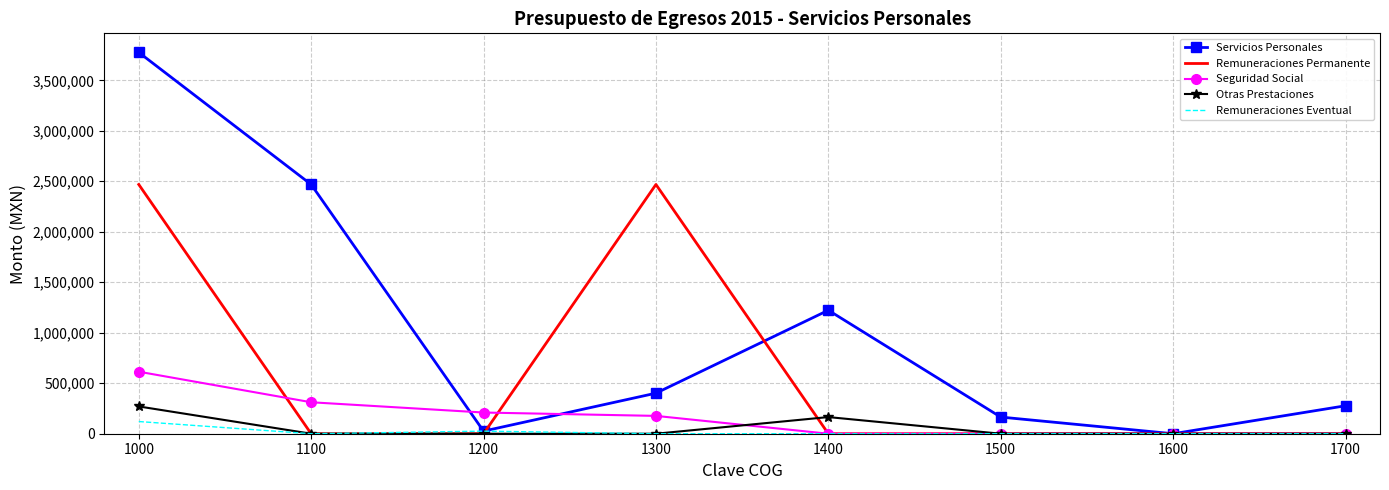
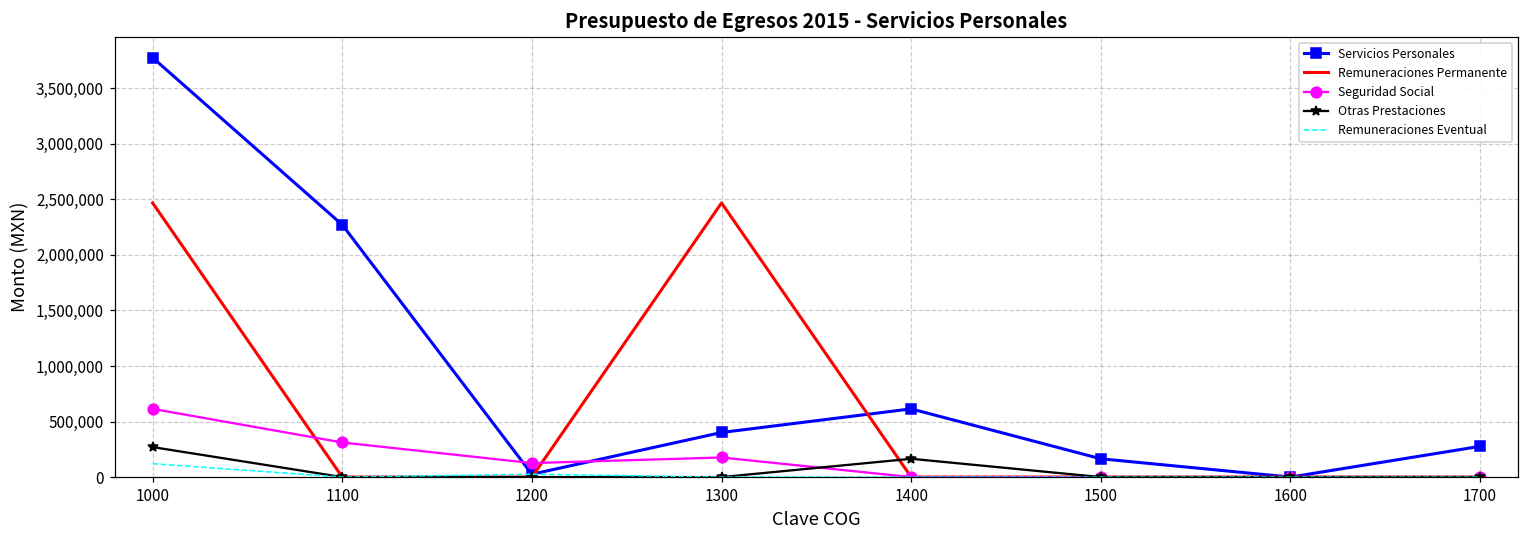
  {
    "Servicios Personales": {
      "1000": "3,780,000",
-     "1100": "2,470,000",
+     "1100": "2,270,000",
      "1300": "400,000",
-     "1400": "1,220,000",
+     "1400": "610,000",
      "1500": "160,000",
      "1700": "280,000"
    },
    "Remuneraciones Permanente": {
      "1000": "2,470,000",
      "1300": "2,470,000"
    },
    "Seguridad Social": {
      "1000": "610,000",
      "1100": "310,000",
-     "1200": "210,000",
+     "1200": "130,000",
      "1300": "180,000"
    },
    "Otras Prestaciones": {
      "1000": "270,000",
      "1400": "160,000"
    },
    "Remuneraciones Eventual": {
      "1000": "120,000"
    }
  }
